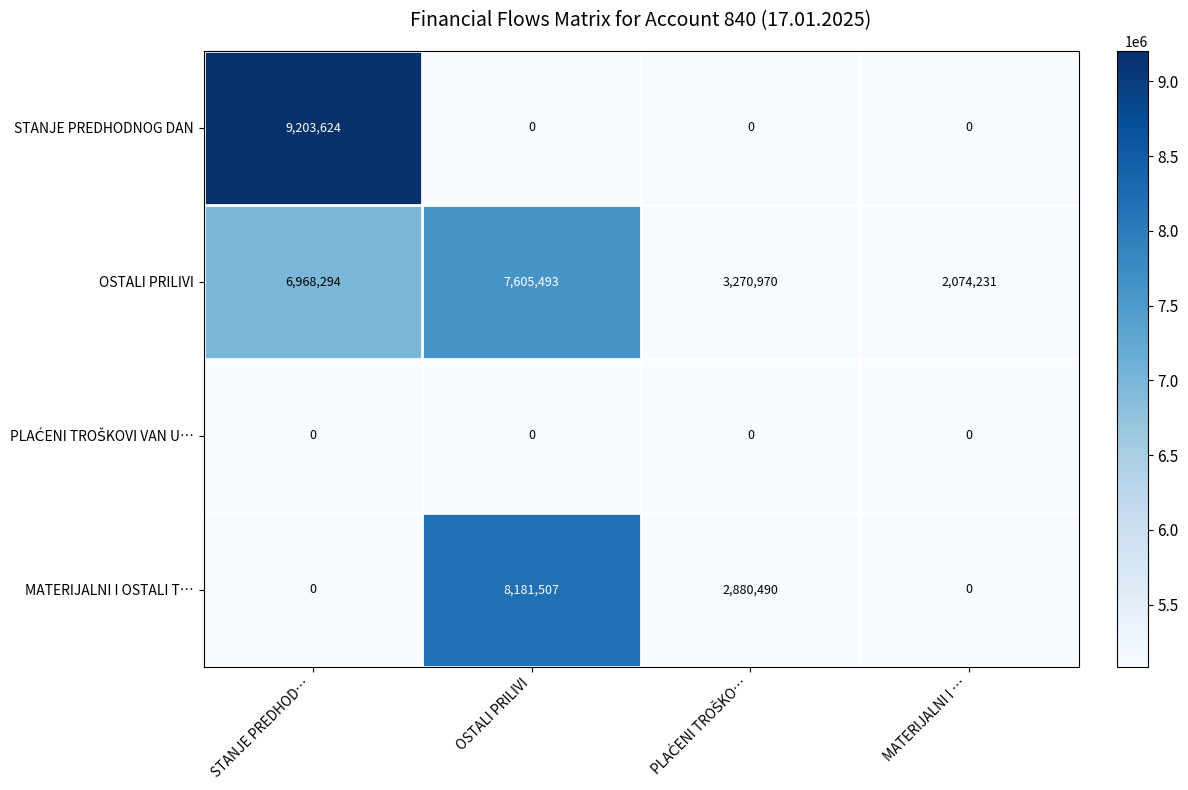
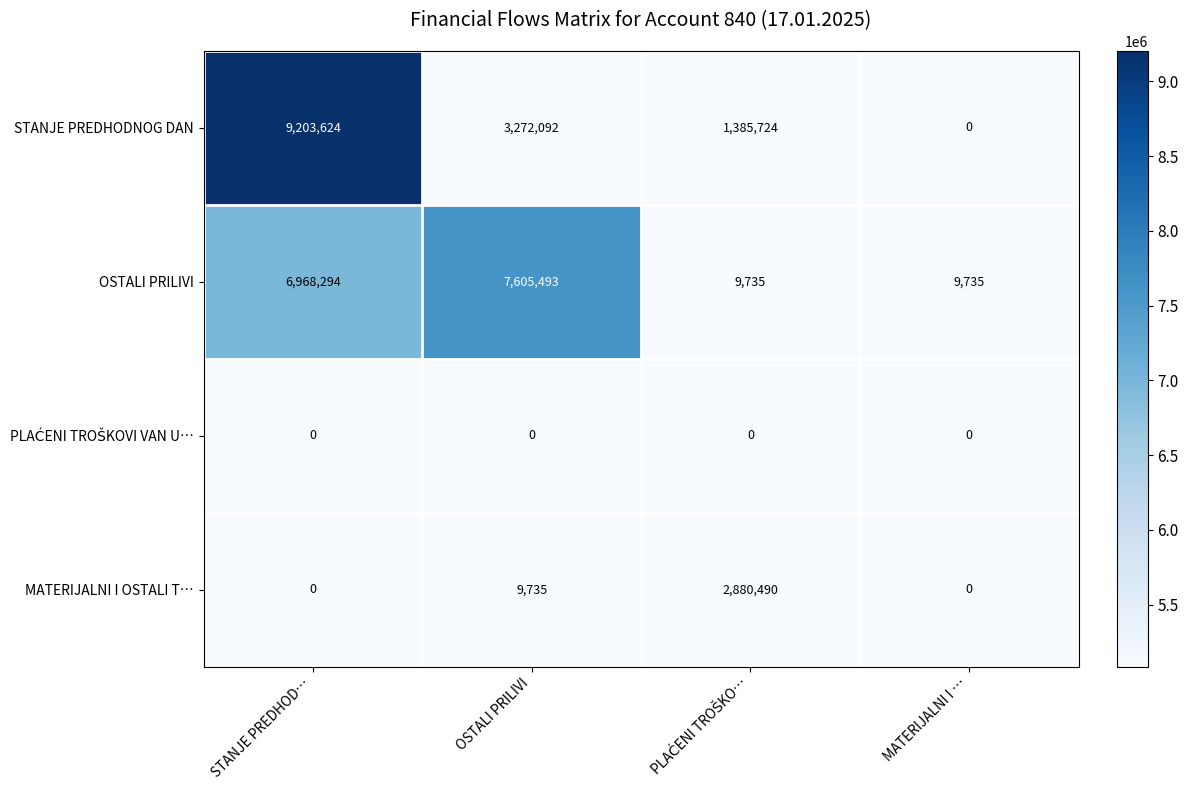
  {
    "STANJE PREDHODNOG DAN": {
      "STANJE PREDHOD…": "9,203,624",
-     "OSTALI PRILIVI": "0",
-     "PLAĆENI TROŠKO…": "0",
+     "OSTALI PRILIVI": "3,272,092",
+     "PLAĆENI TROŠKO…": "1,385,724",
      "MATERIJALNI I …": "0"
    },
    "OSTALI PRILIVI": {
      "STANJE PREDHOD…": "6,968,294",
      "OSTALI PRILIVI": "7,605,493",
-     "PLAĆENI TROŠKO…": "3,270,970",
-     "MATERIJALNI I …": "2,074,231"
+     "PLAĆENI TROŠKO…": "9,735",
+     "MATERIJALNI I …": "9,735"
    },
    "PLAĆENI TROŠKOVI VAN U…": {
      "STANJE PREDHOD…": "0",
      "OSTALI PRILIVI": "0",
      "PLAĆENI TROŠKO…": "0",
      "MATERIJALNI I …": "0"
    },
    "MATERIJALNI I OSTALI T…": {
      "STANJE PREDHOD…": "0",
-     "OSTALI PRILIVI": "8,181,507",
+     "OSTALI PRILIVI": "9,735",
      "PLAĆENI TROŠKO…": "2,880,490",
      "MATERIJALNI I …": "0"
    }
  }
